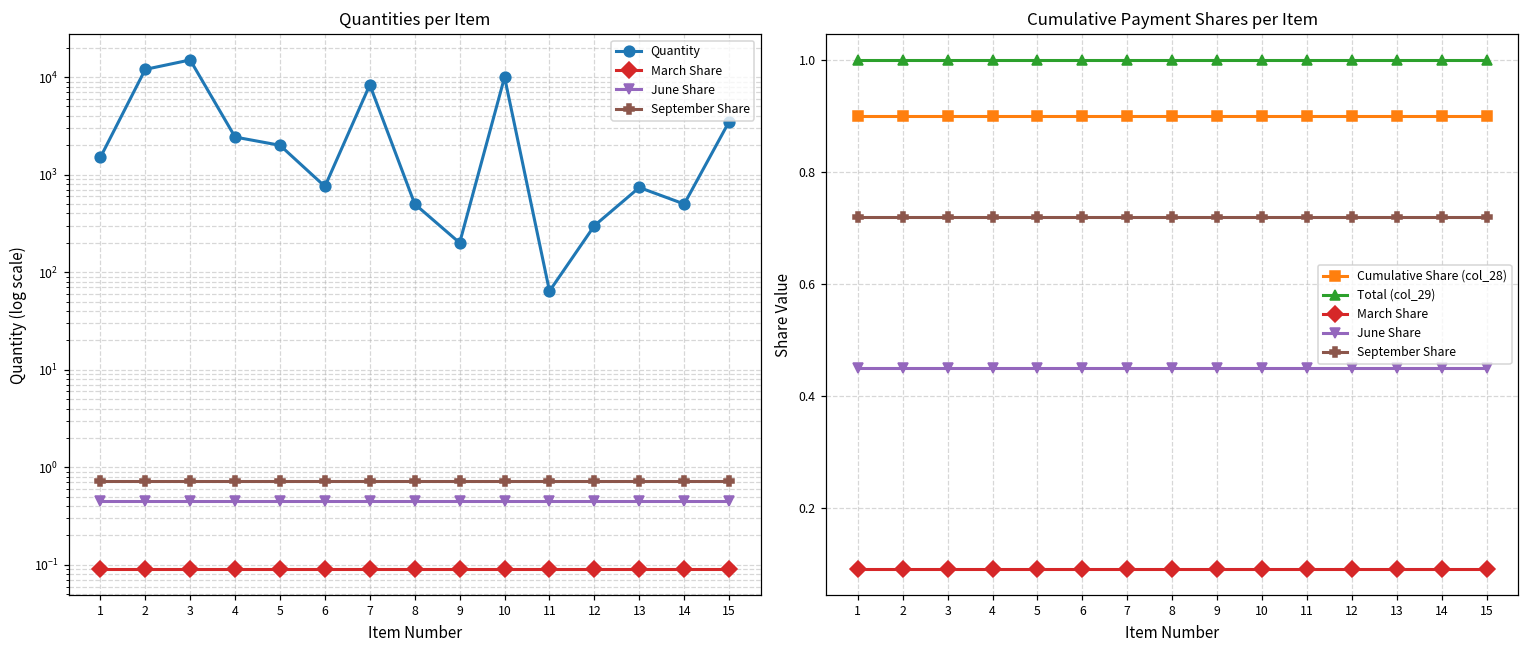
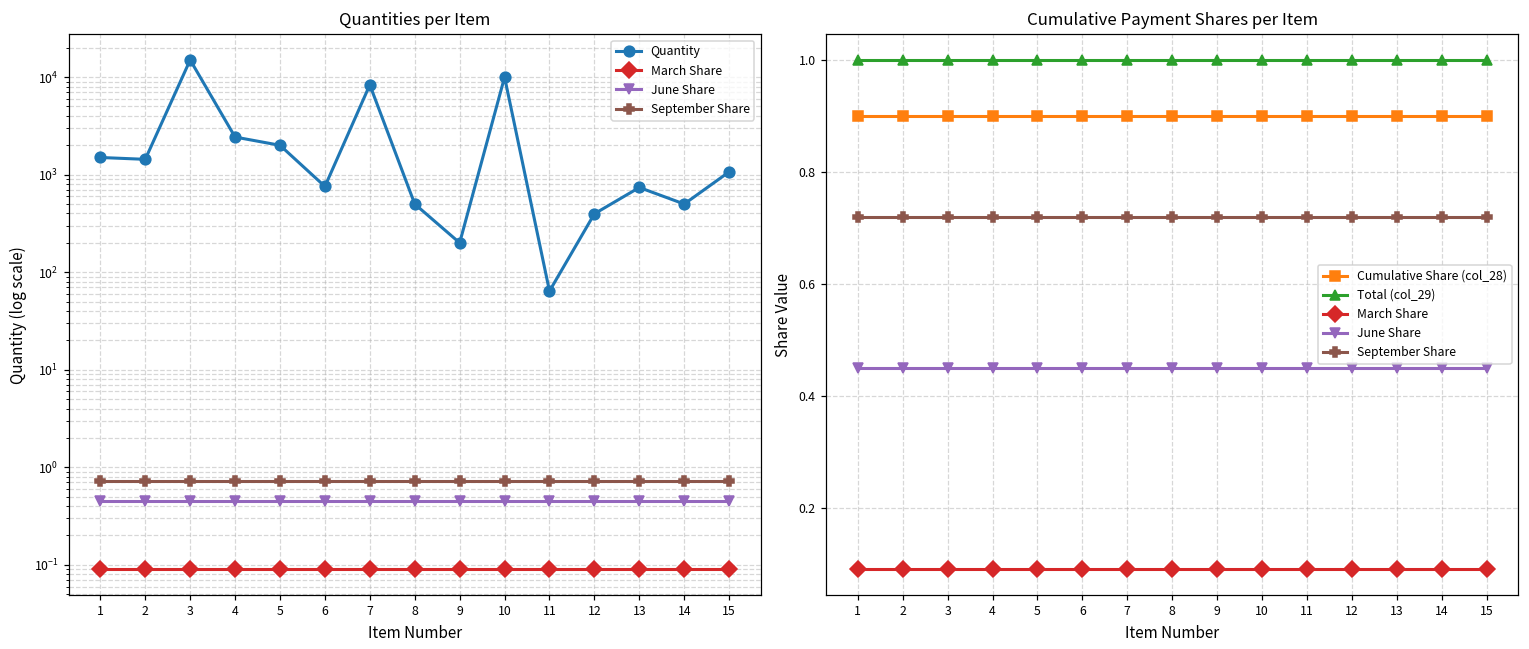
  {
    "Quantities per Item": {
      "Quantity": {
        "1": 1500,
-       "2": 12000,
+       "2": 1400,
        "3": 15000,
        "4": 2400,
        "5": 2000,
        "6": 800,
        "7": 8000,
        "8": 500,
        "9": 200,
        "10": 10000,
        "11": 60,
-       "12": 300,
+       "12": 400,
        "13": 700,
        "14": 500,
-       "15": 3500
+       "15": 1100
      },
      "March Share": {
        "1": 0.09,
        "2": 0.09,
        "3": 0.09,
        "4": 0.09,
        "5": 0.09,
        "6": 0.09,
        "7": 0.09,
        "8": 0.09,
        "9": 0.09,
        "10": 0.09,
        "11": 0.09,
        "12": 0.09,
        "13": 0.09,
        "14": 0.09,
        "15": 0.09
      },
      "June Share": {
        "1": 0.5,
        "2": 0.5,
        "3": 0.5,
        "4": 0.5,
        "5": 0.5,
        "6": 0.5,
        "7": 0.5,
        "8": 0.5,
        "9": 0.5,
        "10": 0.5,
        "11": 0.5,
        "12": 0.5,
        "13": 0.5,
        "14": 0.5,
        "15": 0.5
      },
      "September Share": {
        "1": 0.7,
        "2": 0.7,
        "3": 0.7,
        "4": 0.7,
        "5": 0.7,
        "6": 0.7,
        "7": 0.7,
        "8": 0.7,
        "9": 0.7,
        "10": 0.7,
        "11": 0.7,
        "12": 0.7,
        "13": 0.7,
        "14": 0.7,
        "15": 0.7
      }
    },
    "Cumulative Payment Shares per Item": {
      "Cumulative Share (col_28)": {
        "1": 0.90,
        "2": 0.90,
        "3": 0.90,
        "4": 0.90,
        "5": 0.90,
        "6": 0.90,
        "7": 0.90,
        "8": 0.90,
        "9": 0.90,
        "10": 0.90,
        "11": 0.90,
        "12": 0.90,
        "13": 0.90,
        "14": 0.90,
        "15": 0.90
      },
      "Total (col_29)": {
        "1": 1.00,
        "2": 1.00,
        "3": 1.00,
        "4": 1.00,
        "5": 1.00,
        "6": 1.00,
        "7": 1.00,
        "8": 1.00,
        "9": 1.00,
        "10": 1.00,
        "11": 1.00,
        "12": 1.00,
        "13": 1.00,
        "14": 1.00,
        "15": 1.00
      },
      "March Share": {
        "1": 0.09,
        "2": 0.09,
        "3": 0.09,
        "4": 0.09,
        "5": 0.09,
        "6": 0.09,
        "7": 0.09,
        "8": 0.09,
        "9": 0.09,
        "10": 0.09,
        "11": 0.09,
        "12": 0.09,
        "13": 0.09,
        "14": 0.09,
        "15": 0.09
      },
      "June Share": {
        "1": 0.45,
        "2": 0.45,
        "3": 0.45,
        "4": 0.45,
        "5": 0.45,
        "6": 0.45,
        "7": 0.45,
        "8": 0.45,
        "9": 0.45,
        "10": 0.45,
        "11": 0.45,
        "12": 0.45,
        "13": 0.45,
        "14": 0.45,
        "15": 0.45
      },
      "September Share": {
        "1": 0.72,
        "2": 0.72,
        "3": 0.72,
        "4": 0.72,
        "5": 0.72,
        "6": 0.72,
        "7": 0.72,
        "8": 0.72,
        "9": 0.72,
        "10": 0.72,
        "11": 0.72,
        "12": 0.72,
        "13": 0.72,
        "14": 0.72,
        "15": 0.72
      }
    }
  }
